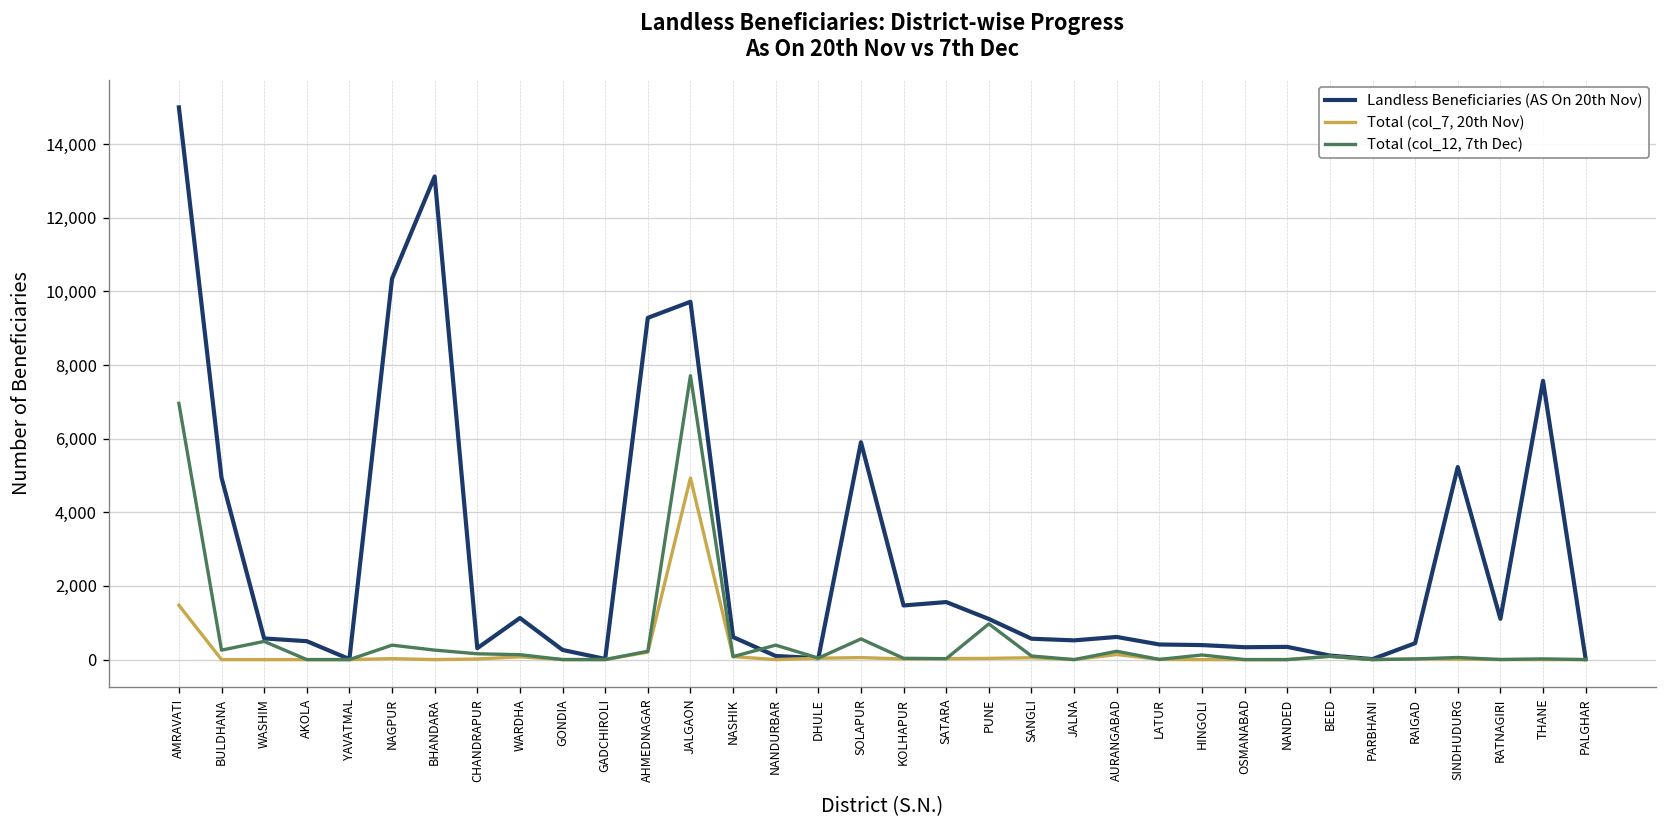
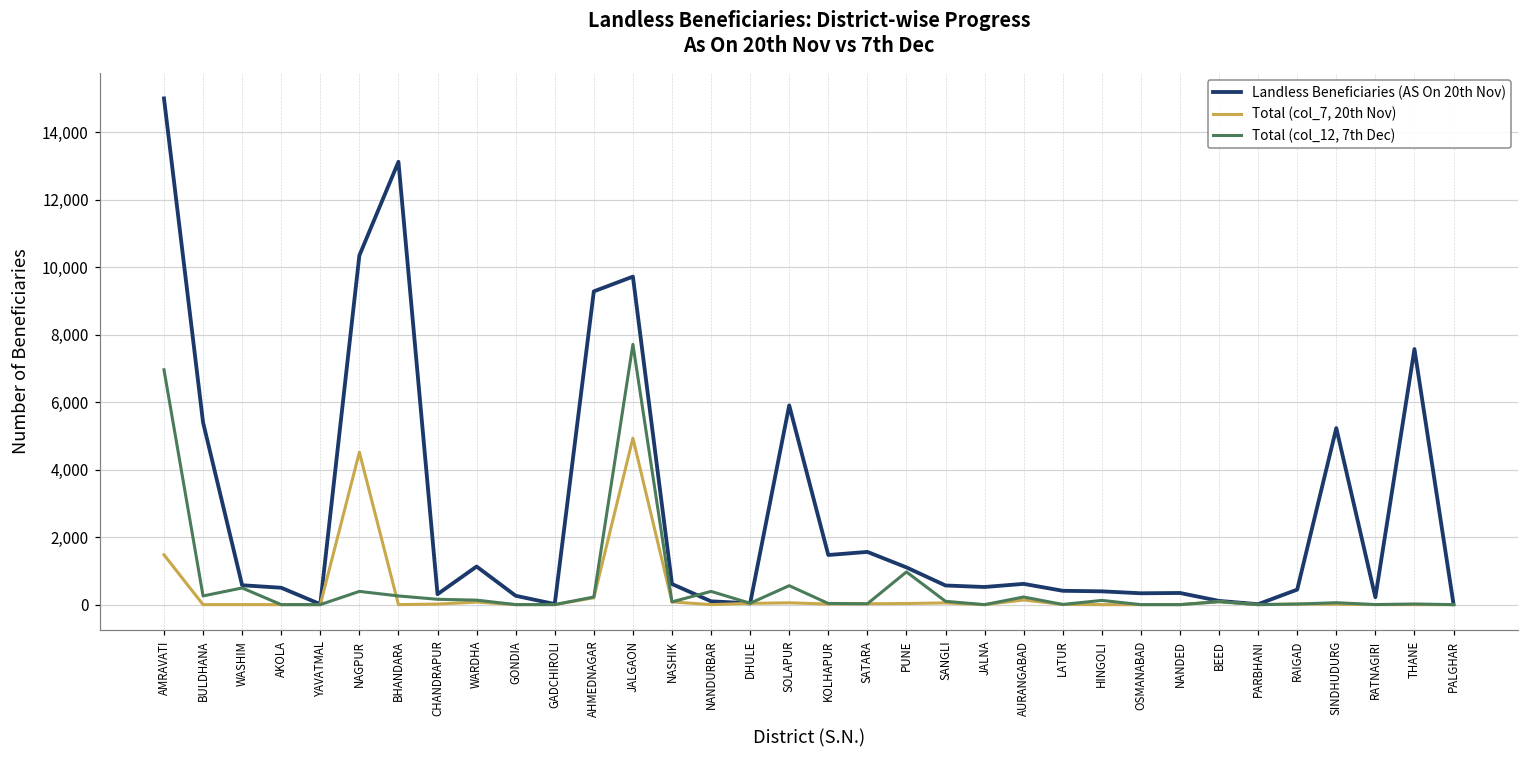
  {
    "Landless Beneficiaries (AS On 20th Nov)": {
      "AMRAVATI": "15,000",
-     "BULDHANA": "4,900",
+     "BULDHANA": "5,400",
      "AKOLA": "500",
      "NAGPUR": "10,300",
      "BHANDARA": "13,100",
      "CHANDRAPUR": "300",
      "WARDHA": "1,100",
      "GONDIA": "300",
      "AHMEDNAGAR": "9,300",
      "JALGAON": "9,700",
      "NASHIK": "600",
      "NANDURBAR": "100",
      "SOLAPUR": "5,900",
      "KOLHAPUR": "1,500",
      "SATARA": "1,600",
      "PUNE": "1,100",
      "SANGLI": "600",
      "JALNA": "500",
      "AURANGABAD": "600",
      "LATUR": "400",
      "HINGOLI": "400",
      "OSMANABAD": "300",
      "NANDED": "300",
      "RAIGAD": "400",
      "SINDHUDURG": "5,200",
-     "RATNAGIRI": "1,100",
+     "RATNAGIRI": "200",
      "THANE": "7,600"
    },
    "Total (col_7, 20th Nov)": {
      "AMRAVATI": "1,500",
      "BULDHANA": "0",
      "WASHIM": "0",
-     "NAGPUR": "0",
+     "NAGPUR": "4,500",
      "BHANDARA": "0",
      "CHANDRAPUR": "0",
      "JALGAON": "4,900",
      "NANDURBAR": "0",
      "SOLAPUR": "100",
      "PUNE": "0",
      "AURANGABAD": "100",
      "HINGOLI": "0"
    },
    "Total (col_12, 7th Dec)": {
      "AMRAVATI": "7,000",
      "BULDHANA": "300",
      "NAGPUR": "400",
      "BHANDARA": "300",
      "CHANDRAPUR": "200",
      "JALGAON": "7,700",
      "NANDURBAR": "400",
      "SOLAPUR": "600",
      "PUNE": "1,000",
      "AURANGABAD": "200",
      "HINGOLI": "100"
    }
  }
